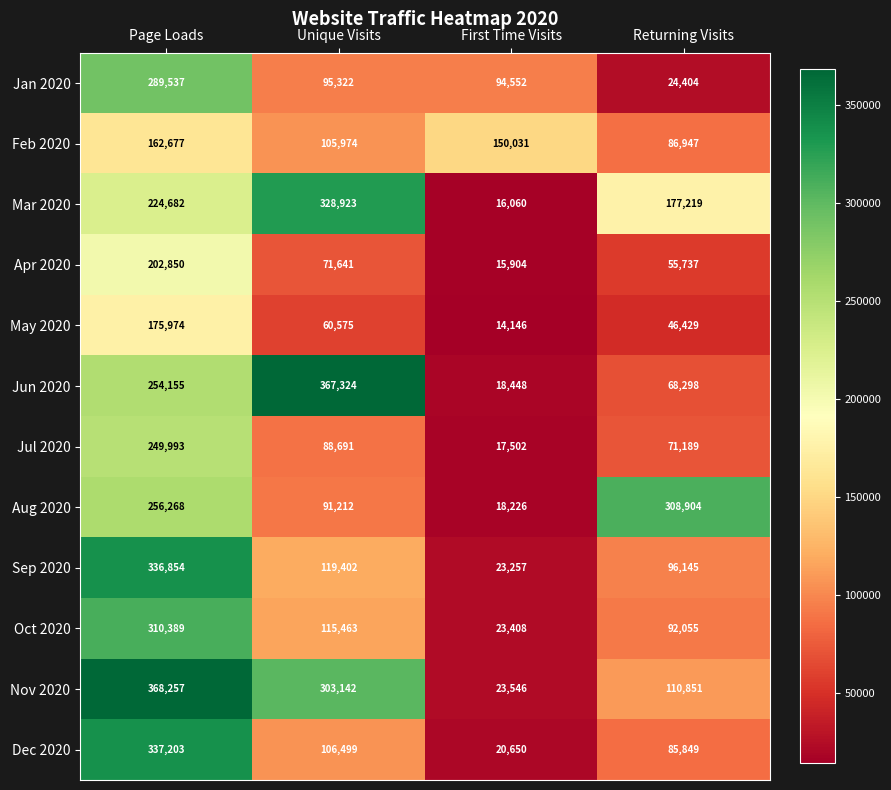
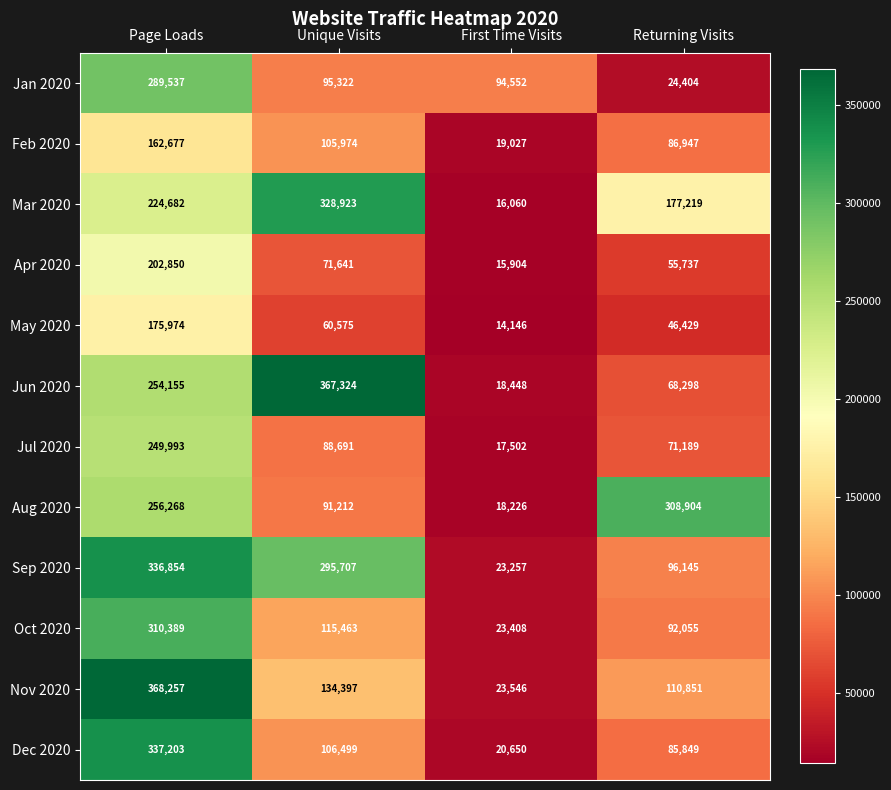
  {
    "Jan 2020": {
      "Page Loads": "289,537",
      "Unique Visits": "95,322",
      "First Time Visits": "94,552",
      "Returning Visits": "24,404"
    },
    "Feb 2020": {
      "Page Loads": "162,677",
      "Unique Visits": "105,974",
-     "First Time Visits": "150,031",
+     "First Time Visits": "19,027",
      "Returning Visits": "86,947"
    },
    "Mar 2020": {
      "Page Loads": "224,682",
      "Unique Visits": "328,923",
      "First Time Visits": "16,060",
      "Returning Visits": "177,219"
    },
    "Apr 2020": {
      "Page Loads": "202,850",
      "Unique Visits": "71,641",
      "First Time Visits": "15,904",
      "Returning Visits": "55,737"
    },
    "May 2020": {
      "Page Loads": "175,974",
      "Unique Visits": "60,575",
      "First Time Visits": "14,146",
      "Returning Visits": "46,429"
    },
    "Jun 2020": {
      "Page Loads": "254,155",
      "Unique Visits": "367,324",
      "First Time Visits": "18,448",
      "Returning Visits": "68,298"
    },
    "Jul 2020": {
      "Page Loads": "249,993",
      "Unique Visits": "88,691",
      "First Time Visits": "17,502",
      "Returning Visits": "71,189"
    },
    "Aug 2020": {
      "Page Loads": "256,268",
      "Unique Visits": "91,212",
      "First Time Visits": "18,226",
      "Returning Visits": "308,904"
    },
    "Sep 2020": {
      "Page Loads": "336,854",
-     "Unique Visits": "119,402",
+     "Unique Visits": "295,707",
      "First Time Visits": "23,257",
      "Returning Visits": "96,145"
    },
    "Oct 2020": {
      "Page Loads": "310,389",
      "Unique Visits": "115,463",
      "First Time Visits": "23,408",
      "Returning Visits": "92,055"
    },
    "Nov 2020": {
      "Page Loads": "368,257",
-     "Unique Visits": "303,142",
+     "Unique Visits": "134,397",
      "First Time Visits": "23,546",
      "Returning Visits": "110,851"
    },
    "Dec 2020": {
      "Page Loads": "337,203",
      "Unique Visits": "106,499",
      "First Time Visits": "20,650",
      "Returning Visits": "85,849"
    }
  }
